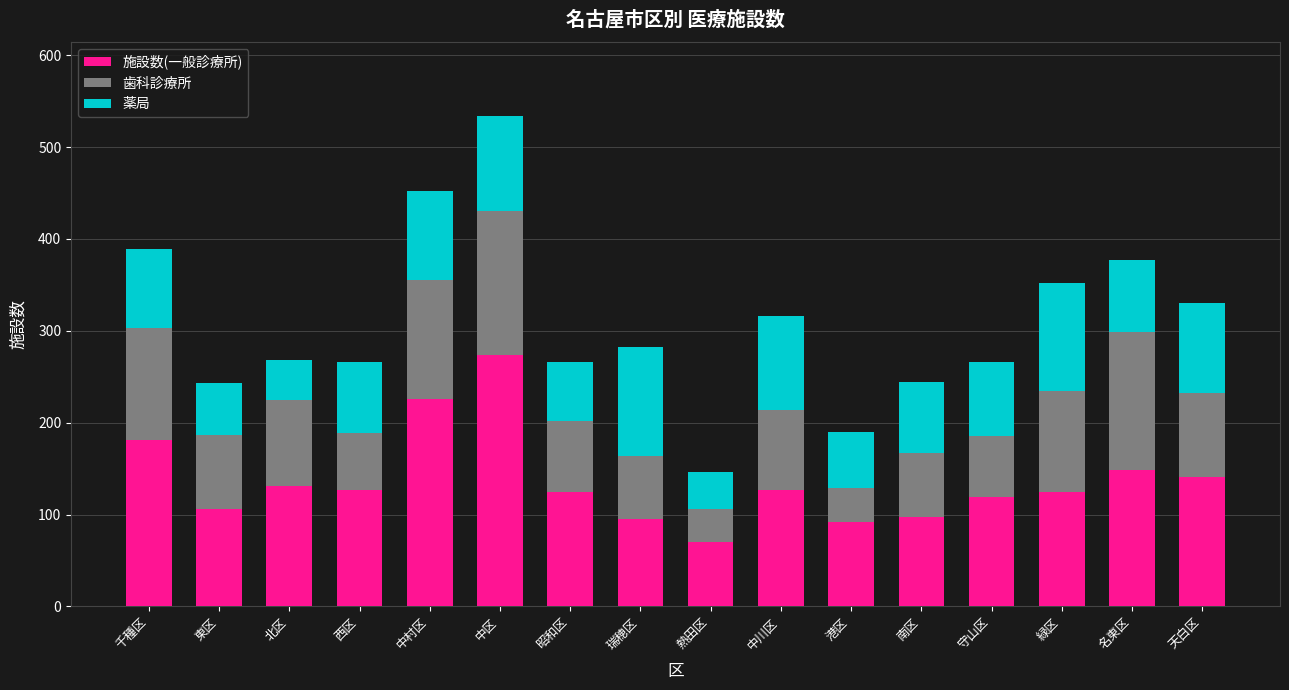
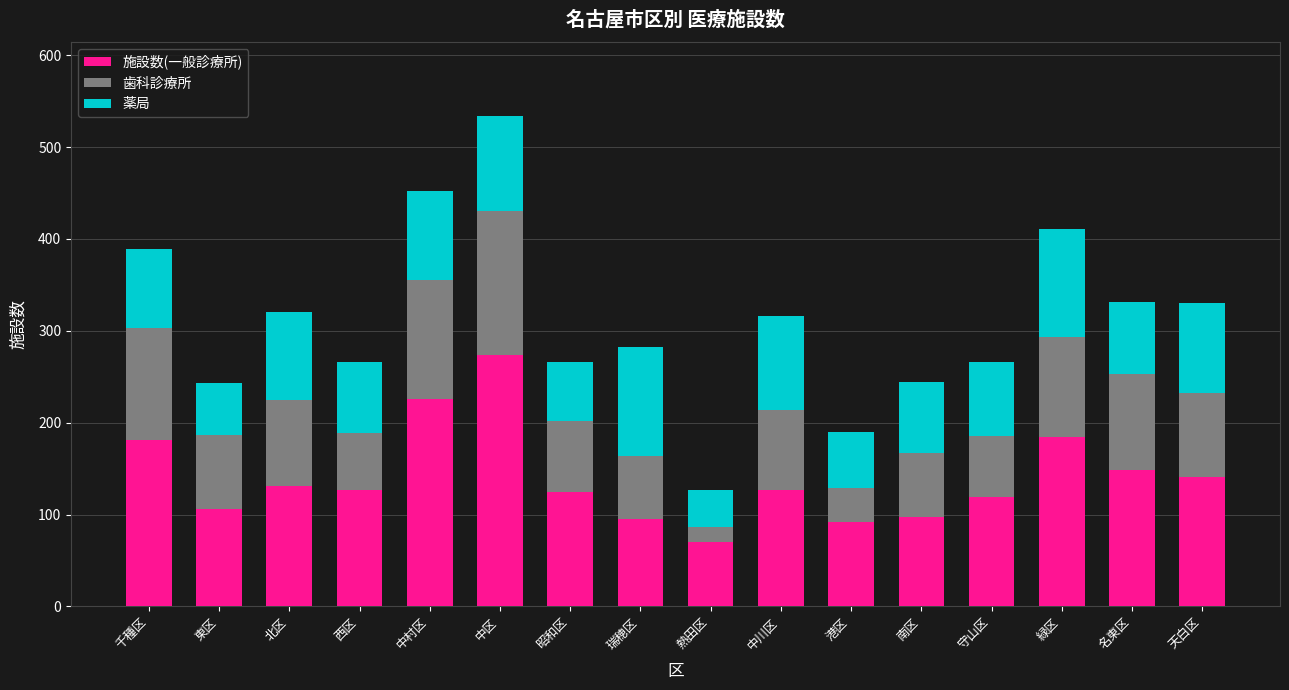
  {
    "施設数(一般診療所)": {
      "千種区": 180,
      "東区": 110,
      "北区": 130,
      "西区": 130,
      "中村区": 230,
      "中区": 270,
      "昭和区": 130,
      "瑞穂区": 100,
      "熱田区": 70,
      "中川区": 130,
      "港区": 90,
      "南区": 100,
      "守山区": 120,
-     "緑区": 130,
+     "緑区": 180,
      "名東区": 150,
      "天白区": 140
    },
    "歯科診療所": {
      "千種区": 120,
      "東区": 80,
      "北区": 90,
      "西区": 60,
      "中村区": 130,
      "中区": 160,
      "昭和区": 80,
      "瑞穂区": 70,
-     "熱田区": 40,
+     "熱田区": 20,
      "中川区": 90,
      "港区": 40,
      "南区": 70,
      "守山区": 70,
      "緑区": 110,
-     "名東区": 150,
+     "名東区": 110,
      "天白区": 90
    },
    "薬局": {
      "千種区": 90,
      "東区": 60,
-     "北区": 40,
+     "北区": 100,
      "西区": 80,
      "中村区": 100,
      "中区": 100,
      "昭和区": 60,
      "瑞穂区": 120,
      "熱田区": 40,
      "中川区": 100,
      "港区": 60,
      "南区": 80,
      "守山区": 80,
      "緑区": 120,
      "名東区": 80,
      "天白区": 100
    }
  }
